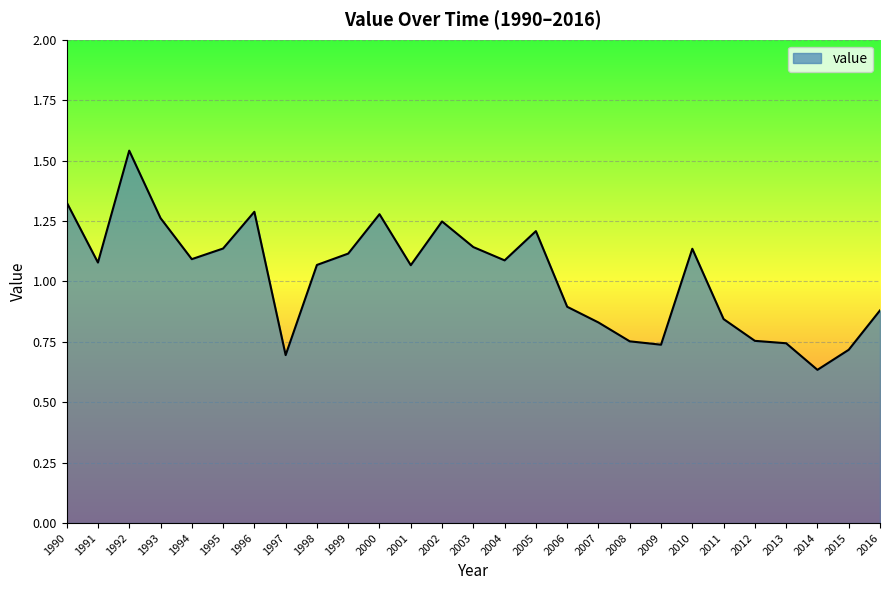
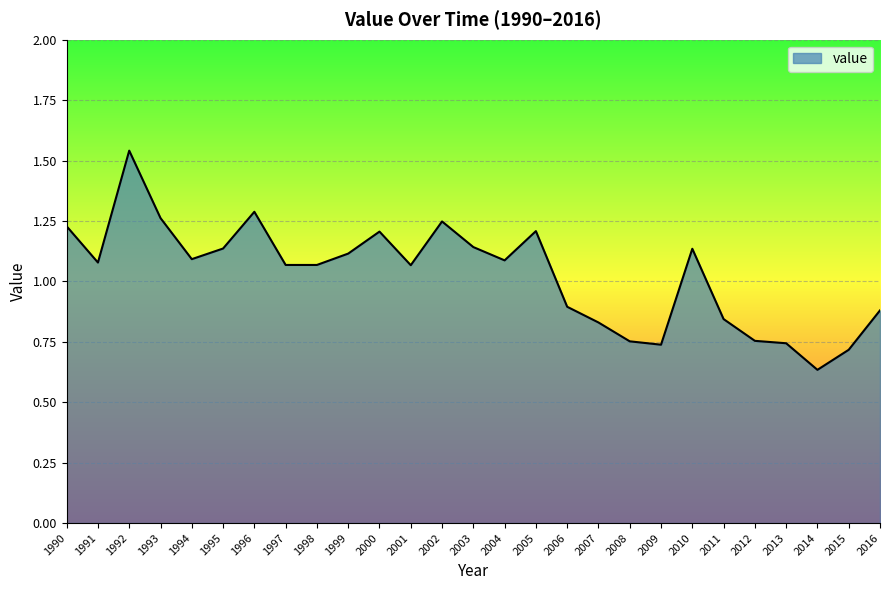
  {
-   "1990": 1.33,
+   "1990": 1.23,
    "1991": 1.08,
    "1992": 1.54,
    "1993": 1.26,
    "1994": 1.09,
    "1995": 1.14,
    "1996": 1.29,
-   "1997": 0.70,
+   "1997": 1.07,
    "1998": 1.07,
    "1999": 1.12,
-   "2000": 1.28,
+   "2000": 1.21,
    "2001": 1.07,
    "2002": 1.25,
    "2003": 1.14,
    "2004": 1.09,
    "2005": 1.21,
    "2006": 0.90,
    "2007": 0.83,
    "2008": 0.75,
    "2009": 0.74,
    "2010": 1.14,
    "2011": 0.84,
    "2012": 0.75,
    "2013": 0.74,
    "2014": 0.63,
    "2015": 0.72,
    "2016": 0.88
  }
